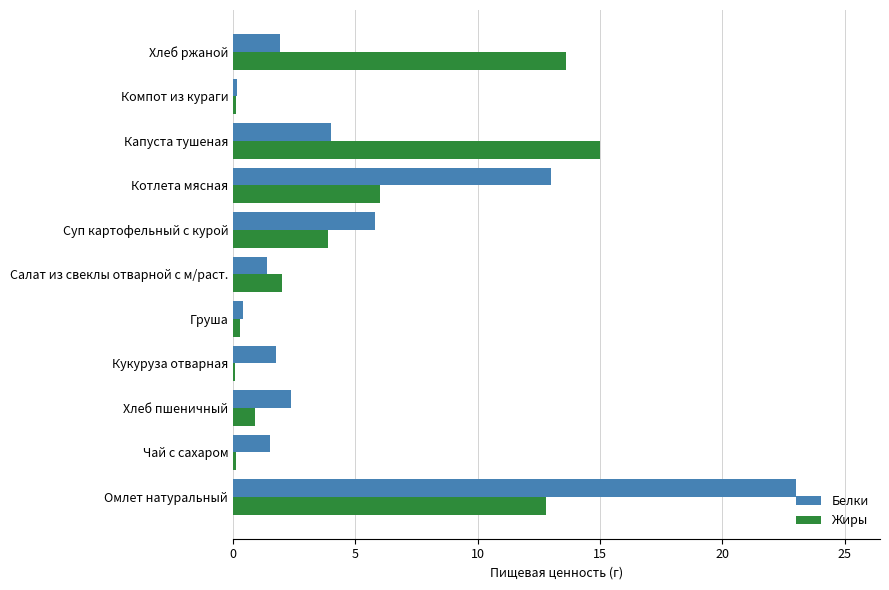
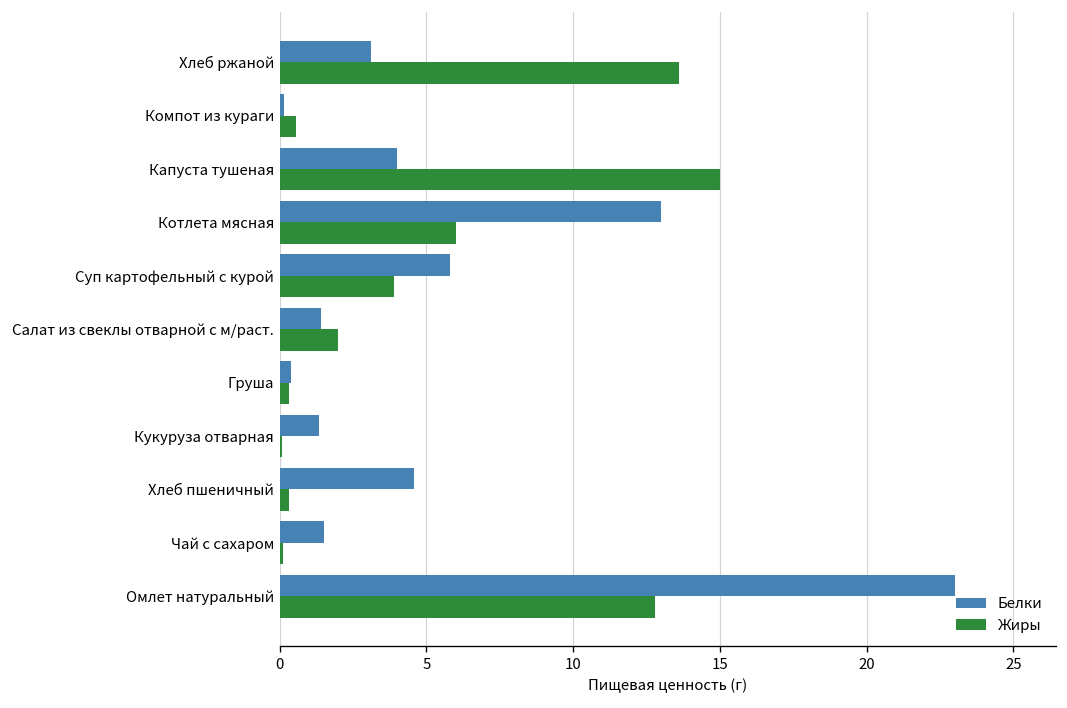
  {
    "Белки": {
-     "Хлеб ржаной": 1.9,
+     "Хлеб ржаной": 3.1,
      "Компот из кураги": 0.2,
      "Капуста тушеная": 4.0,
      "Котлета мясная": 13.0,
      "Суп картофельный с курой": 5.8,
      "Салат из свеклы отварной с м/раст.": 1.4,
      "Груша": 0.4,
-     "Кукуруза отварная": 1.8,
-     "Хлеб пшеничный": 2.4,
+     "Кукуруза отварная": 1.4,
+     "Хлеб пшеничный": 4.6,
      "Чай с сахаром": 1.5,
      "Омлет натуральный": 23.0
    },
    "Жиры": {
      "Хлеб ржаной": 13.6,
-     "Компот из кураги": 0.1,
+     "Компот из кураги": 0.6,
      "Капуста тушеная": 15.0,
      "Котлета мясная": 6.0,
      "Суп картофельный с курой": 3.9,
      "Салат из свеклы отварной с м/раст.": 2.0,
      "Груша": 0.3,
-     "Хлеб пшеничный": 0.9,
+     "Хлеб пшеничный": 0.3,
      "Омлет натуральный": 12.8
    }
  }
